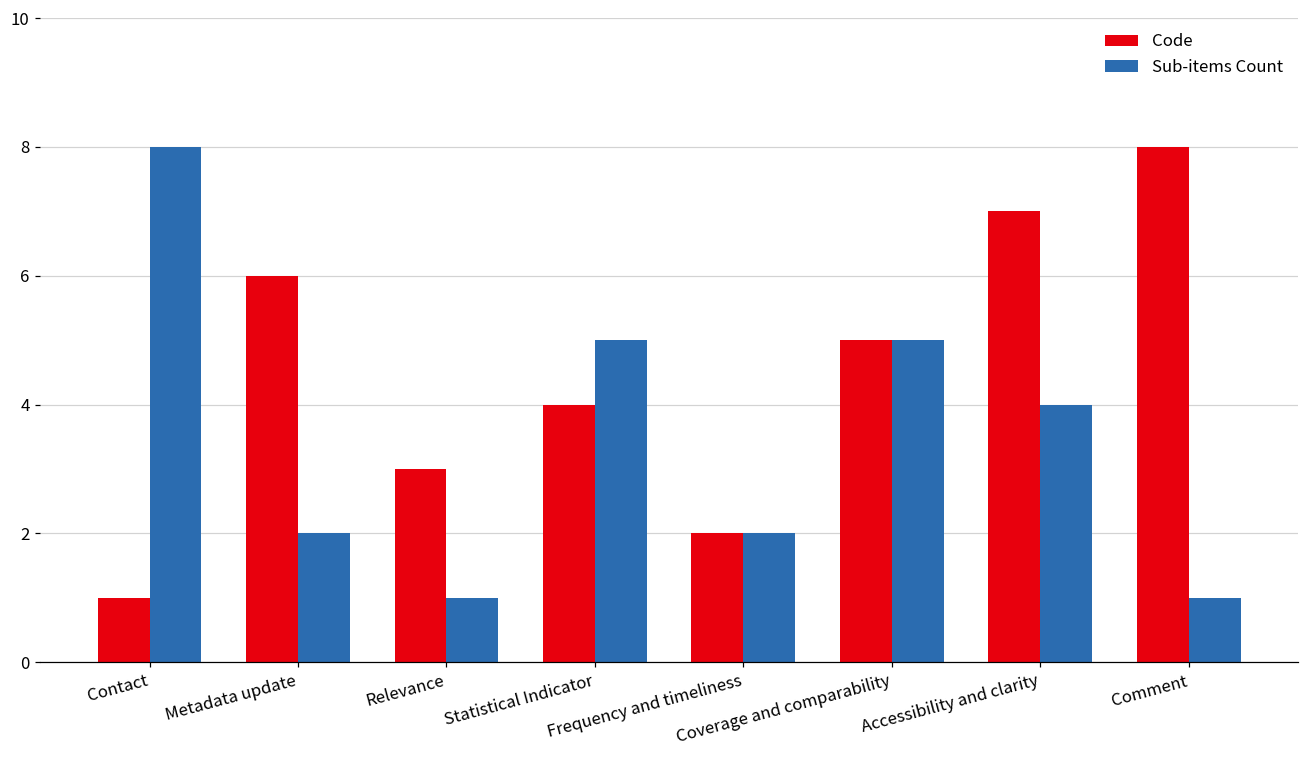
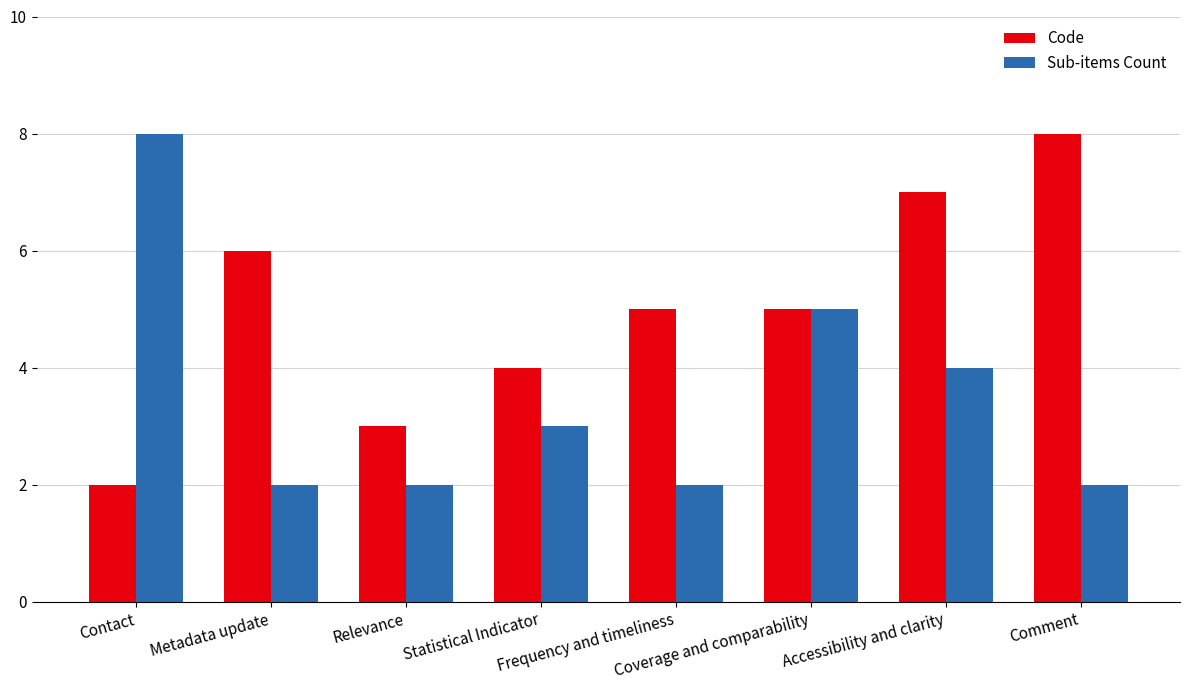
  {
    "Code": {
-     "Contact": 1,
+     "Contact": 2,
      "Metadata update": 6,
      "Relevance": 3,
      "Statistical Indicator": 4,
-     "Frequency and timeliness": 2,
+     "Frequency and timeliness": 5,
      "Coverage and comparability": 5,
      "Accessibility and clarity": 7,
      "Comment": 8
    },
    "Sub-items Count": {
      "Contact": 8,
      "Metadata update": 2,
-     "Relevance": 1,
-     "Statistical Indicator": 5,
+     "Relevance": 2,
+     "Statistical Indicator": 3,
      "Frequency and timeliness": 2,
      "Coverage and comparability": 5,
      "Accessibility and clarity": 4,
-     "Comment": 1
+     "Comment": 2
    }
  }
